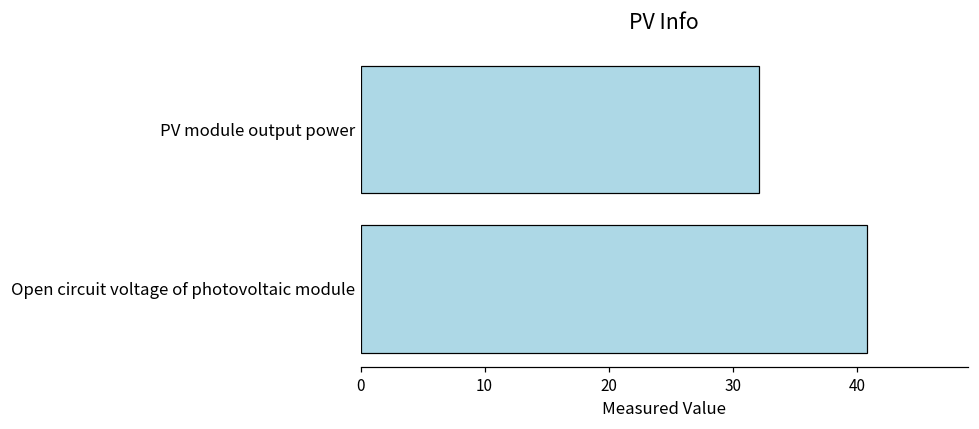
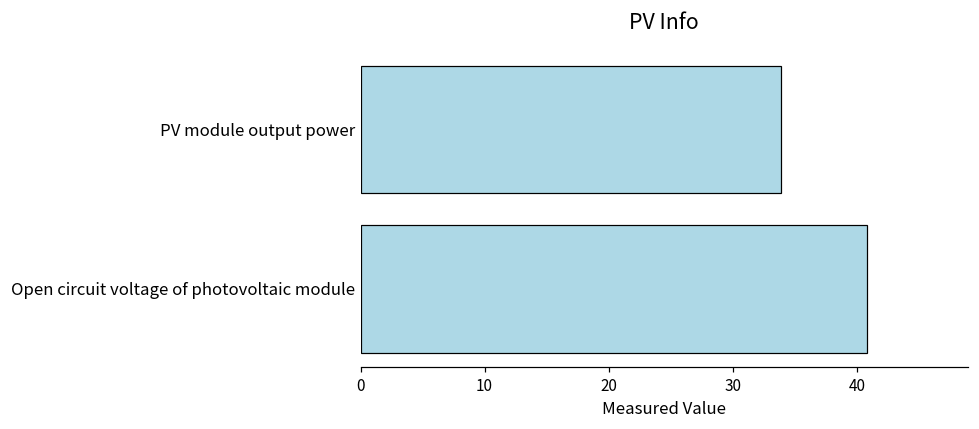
  {
-   "PV module output power": 32.1,
+   "PV module output power": 33.9,
    "Open circuit voltage of photovoltaic module": 40.8
  }
